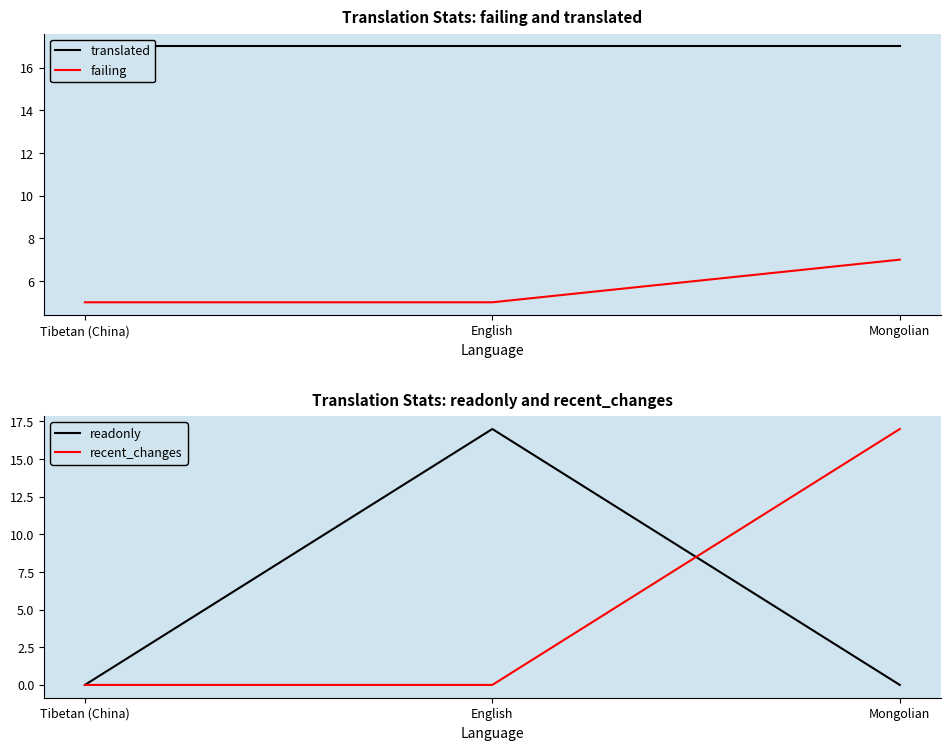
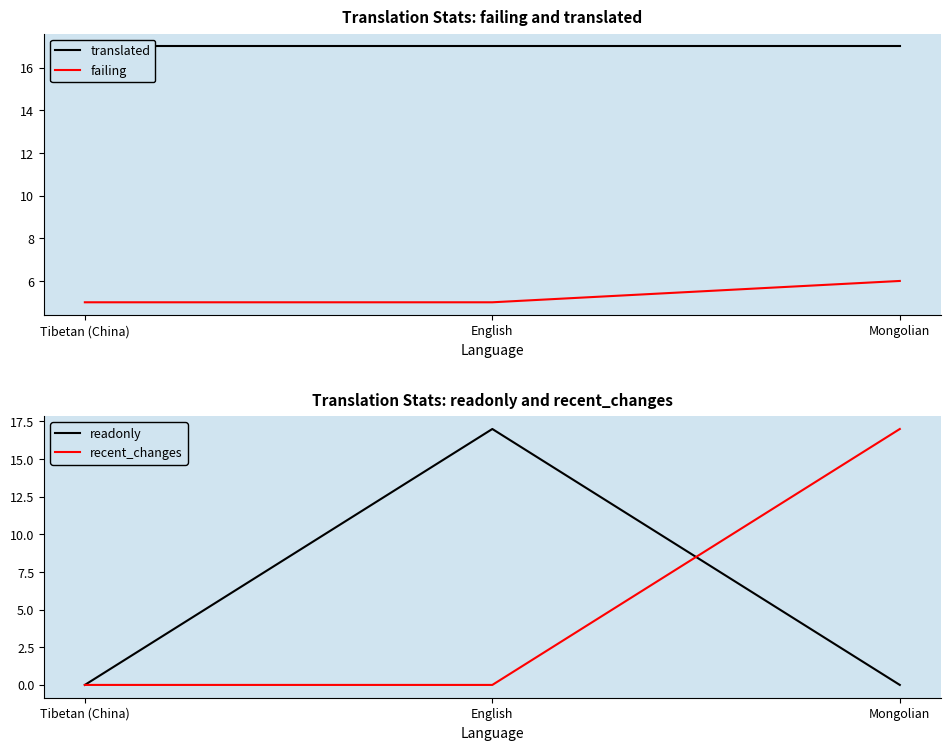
  {
    "Translation Stats: failing and translated": {
      "translated": {
        "English": 17,
        "Mongolian": 17
      },
      "failing": {
        "Tibetan (China)": 5,
        "English": 5,
-       "Mongolian": 7
+       "Mongolian": 6
      }
    },
    "Translation Stats: readonly and recent_changes": {
      "readonly": {
        "English": 17.0,
        "Mongolian": 0.0
      },
      "recent_changes": {
        "English": 0.0,
        "Mongolian": 17.0
      }
    }
  }
